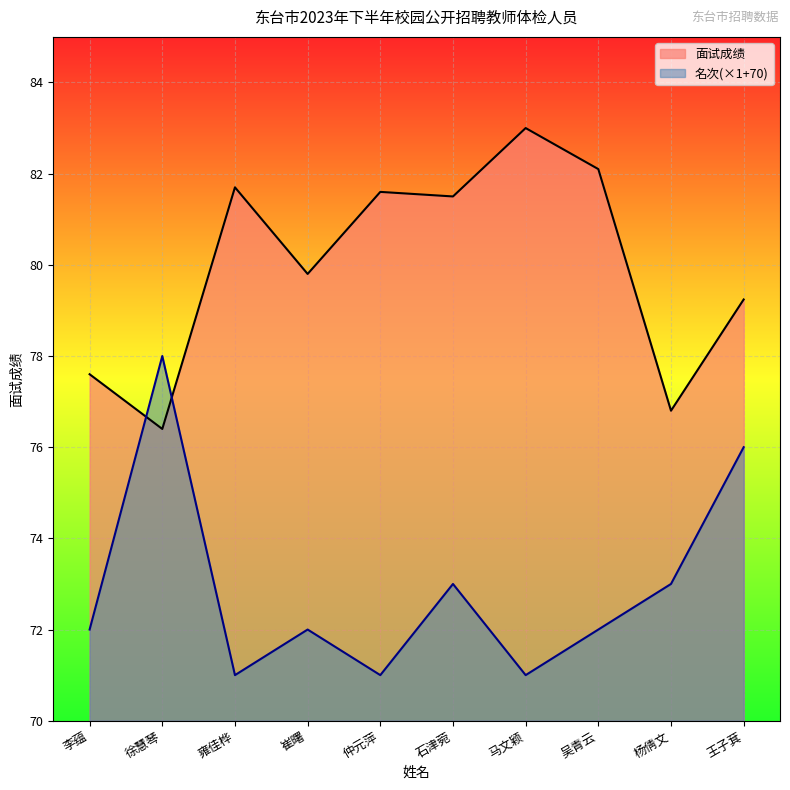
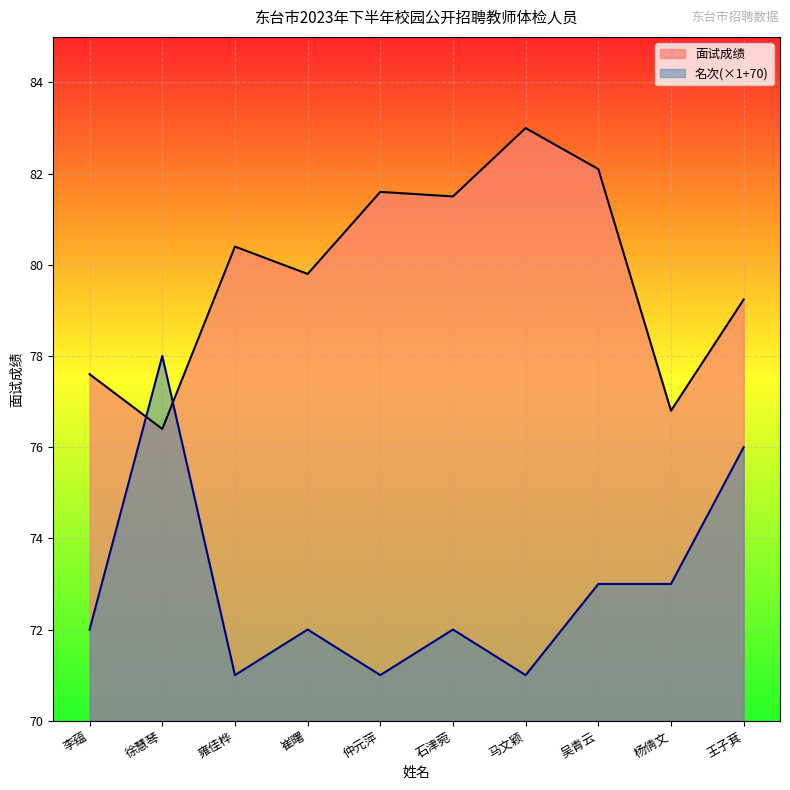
  {
    "面试成绩": {
      "李蕴": 77.6,
      "徐慧琴": 76.4,
-     "雍佳桦": 81.7,
+     "雍佳桦": 80.4,
      "崔曙": 79.8,
      "仲元萍": 81.6,
      "石津菀": 81.5,
      "马文颖": 83.0,
      "吴青云": 82.1,
      "杨倩文": 76.8,
      "王子萁": 79.2
    },
    "名次(×1+70)": {
      "李蕴": 72.0,
      "徐慧琴": 78.0,
      "雍佳桦": 71.0,
      "崔曙": 72.0,
      "仲元萍": 71.0,
-     "石津菀": 73.0,
+     "石津菀": 72.0,
      "马文颖": 71.0,
-     "吴青云": 72.0,
+     "吴青云": 73.0,
      "杨倩文": 73.0,
      "王子萁": 76.0
    }
  }
